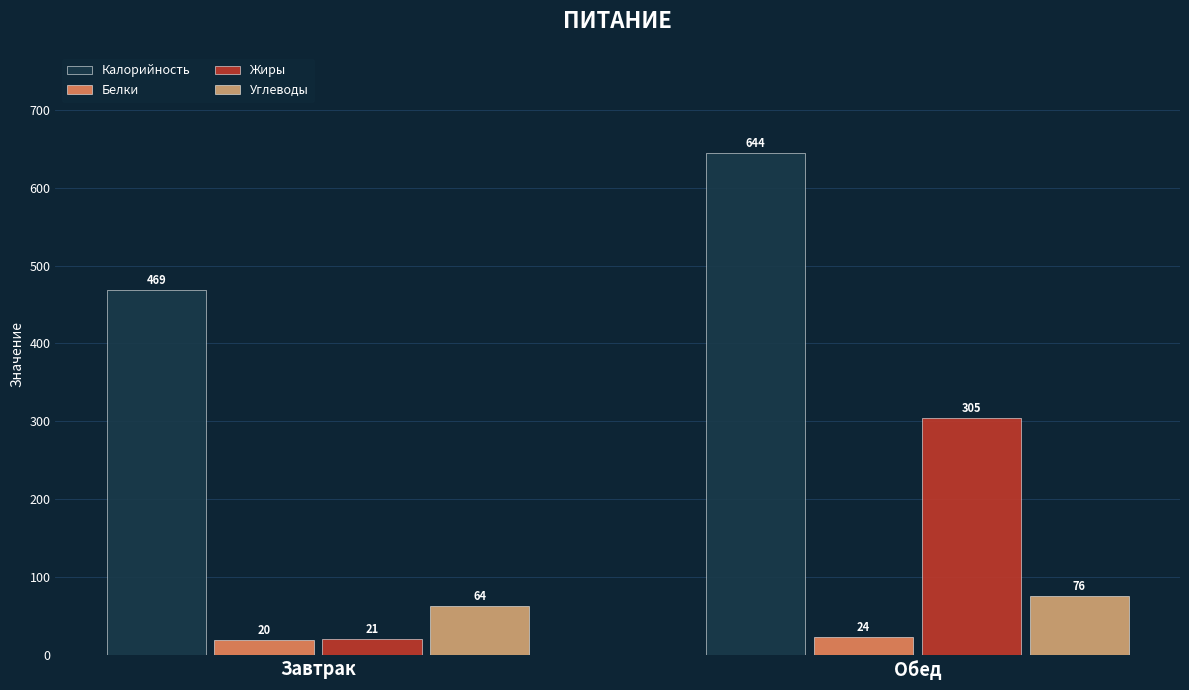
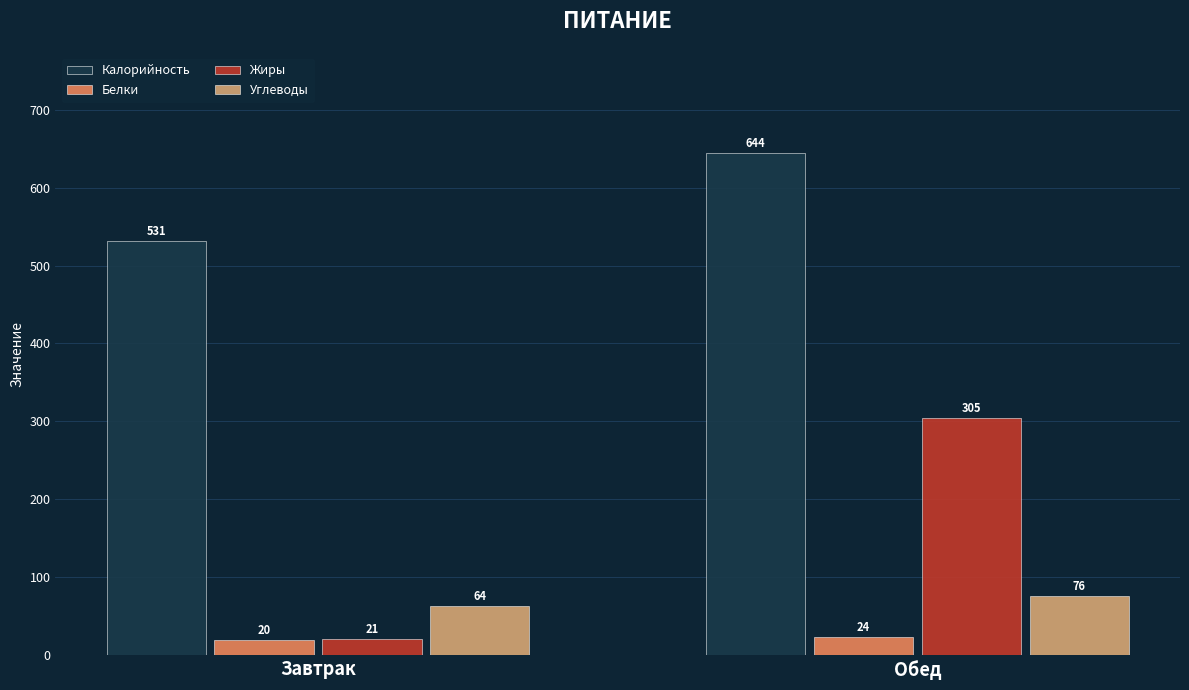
  {
    "Калорийность": {
-     "Завтрак": 469,
+     "Завтрак": 531,
      "Обед": 644
    },
    "Жиры": {
      "Завтрак": 21,
      "Обед": 305
    }
  }
